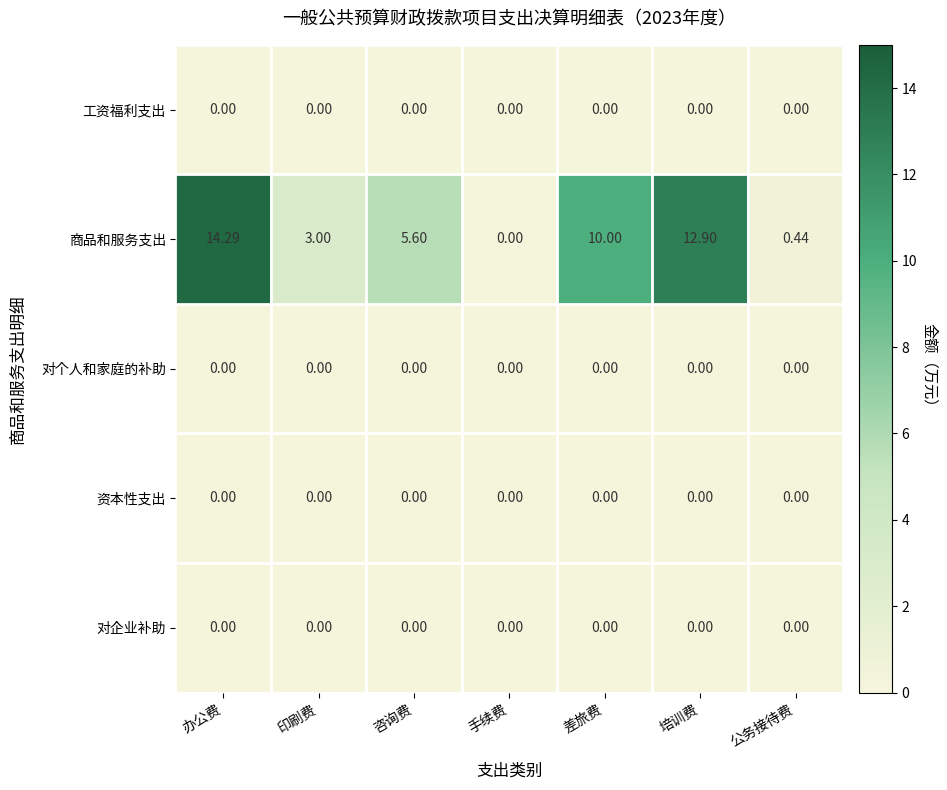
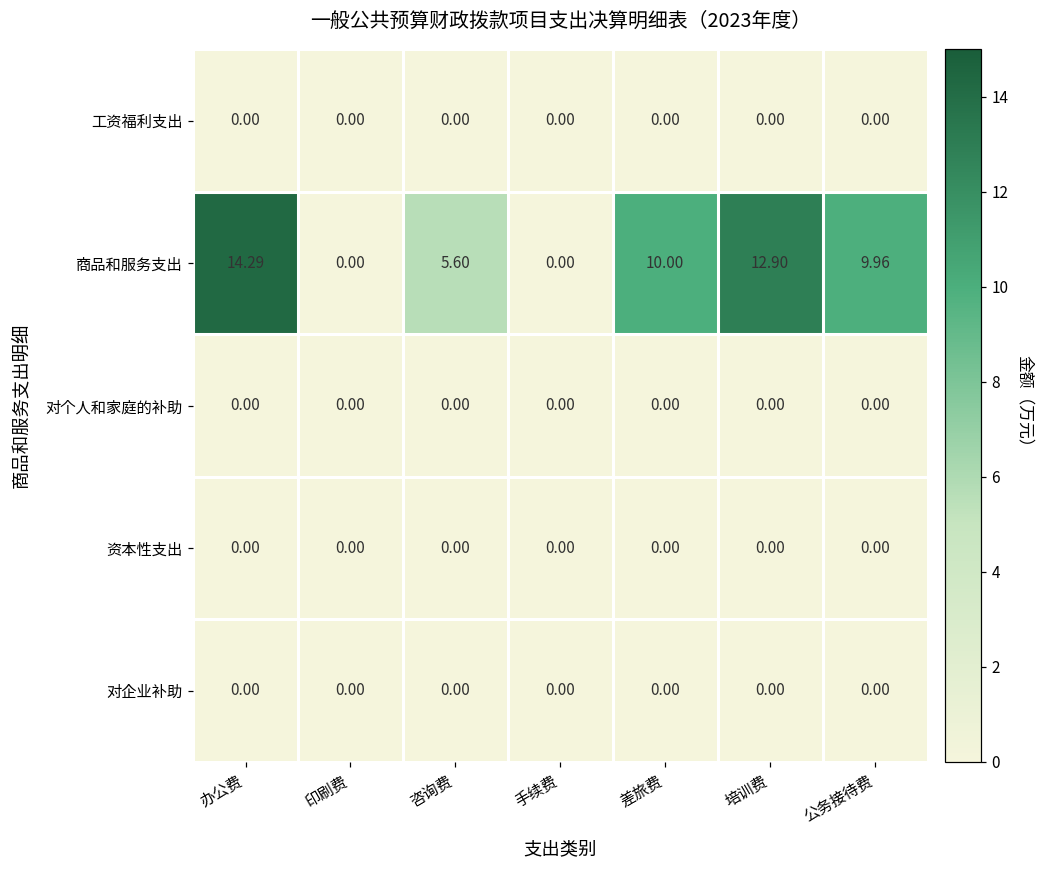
  {
    "工资福利支出": {
      "办公费": 0.00,
      "印刷费": 0.00,
      "咨询费": 0.00,
      "手续费": 0.00,
      "差旅费": 0.00,
      "培训费": 0.00,
      "公务接待费": 0.00
    },
    "商品和服务支出": {
      "办公费": 14.29,
-     "印刷费": 3.00,
+     "印刷费": 0.00,
      "咨询费": 5.60,
      "手续费": 0.00,
      "差旅费": 10.00,
      "培训费": 12.90,
-     "公务接待费": 0.44
+     "公务接待费": 9.96
    },
    "对个人和家庭的补助": {
      "办公费": 0.00,
      "印刷费": 0.00,
      "咨询费": 0.00,
      "手续费": 0.00,
      "差旅费": 0.00,
      "培训费": 0.00,
      "公务接待费": 0.00
    },
    "资本性支出": {
      "办公费": 0.00,
      "印刷费": 0.00,
      "咨询费": 0.00,
      "手续费": 0.00,
      "差旅费": 0.00,
      "培训费": 0.00,
      "公务接待费": 0.00
    },
    "对企业补助": {
      "办公费": 0.00,
      "印刷费": 0.00,
      "咨询费": 0.00,
      "手续费": 0.00,
      "差旅费": 0.00,
      "培训费": 0.00,
      "公务接待费": 0.00
    }
  }
